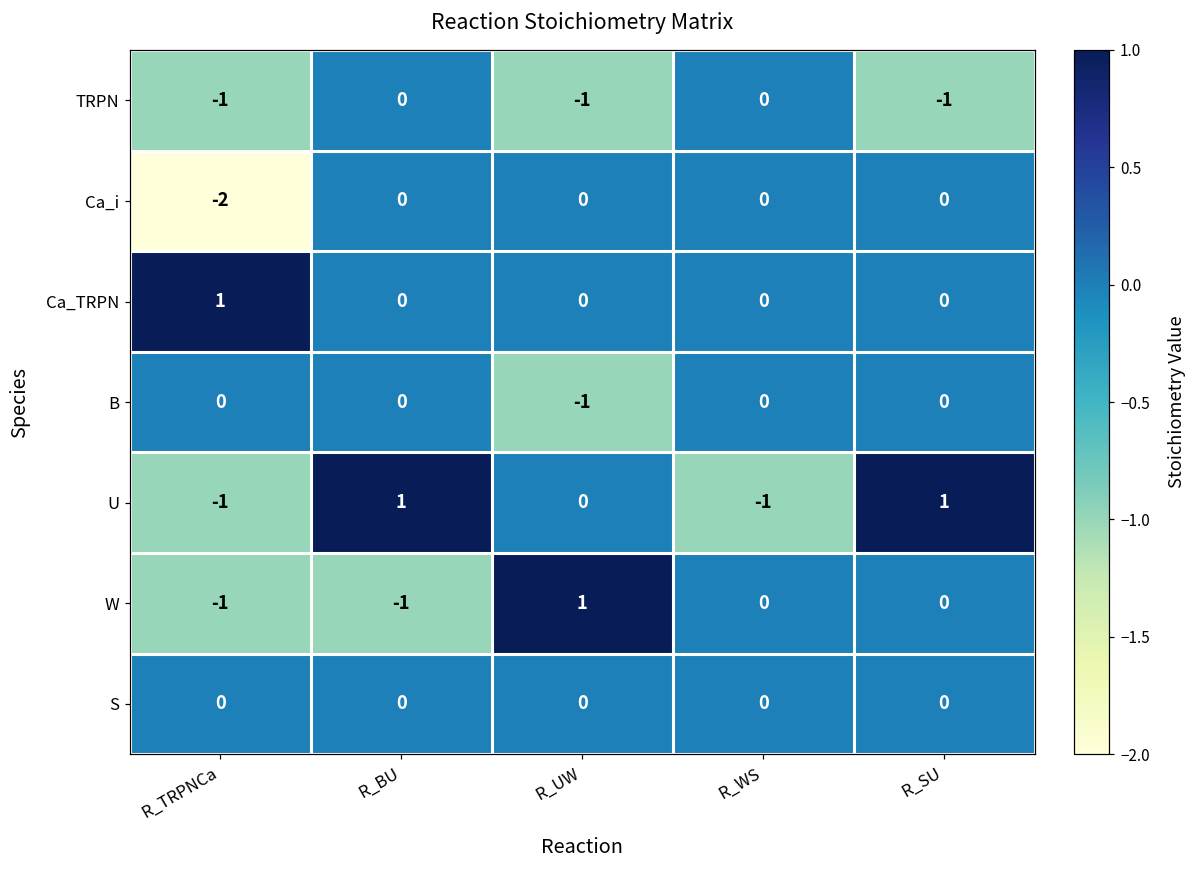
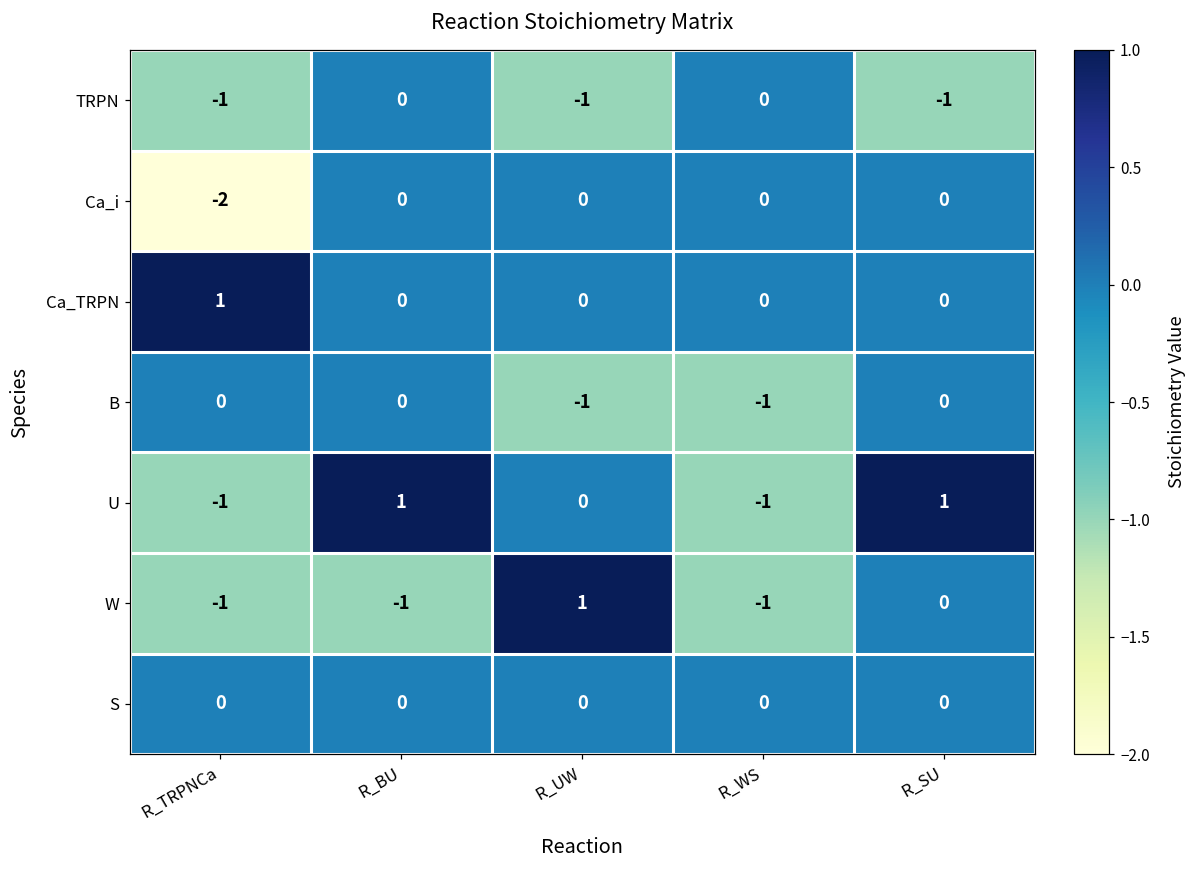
  {
    "TRPN": {
      "R_TRPNCa": -1,
      "R_BU": 0,
      "R_UW": -1,
      "R_WS": 0,
      "R_SU": -1
    },
    "Ca_i": {
      "R_TRPNCa": -2,
      "R_BU": 0,
      "R_UW": 0,
      "R_WS": 0,
      "R_SU": 0
    },
    "Ca_TRPN": {
      "R_TRPNCa": 1,
      "R_BU": 0,
      "R_UW": 0,
      "R_WS": 0,
      "R_SU": 0
    },
    "B": {
      "R_TRPNCa": 0,
      "R_BU": 0,
      "R_UW": -1,
-     "R_WS": 0,
+     "R_WS": -1,
      "R_SU": 0
    },
    "U": {
      "R_TRPNCa": -1,
      "R_BU": 1,
      "R_UW": 0,
      "R_WS": -1,
      "R_SU": 1
    },
    "W": {
      "R_TRPNCa": -1,
      "R_BU": -1,
      "R_UW": 1,
-     "R_WS": 0,
+     "R_WS": -1,
      "R_SU": 0
    },
    "S": {
      "R_TRPNCa": 0,
      "R_BU": 0,
      "R_UW": 0,
      "R_WS": 0,
      "R_SU": 0
    }
  }
